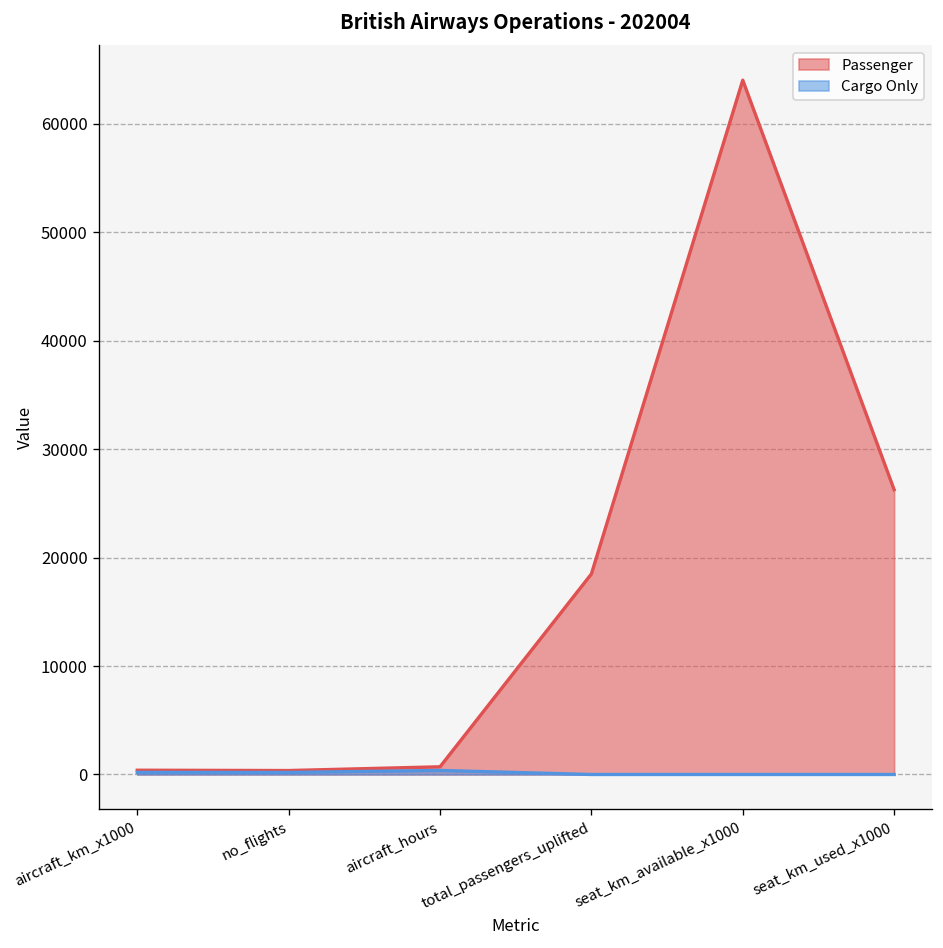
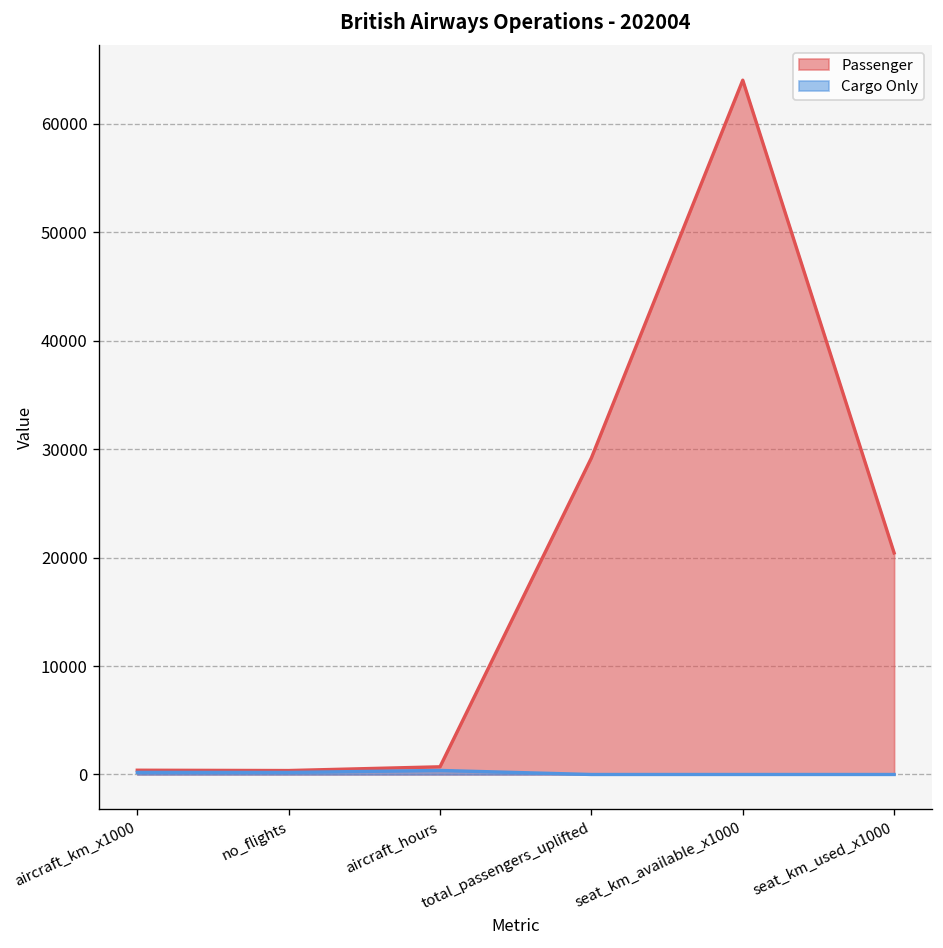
  {
    "Passenger": {
      "aircraft_hours": 1000,
-     "total_passengers_uplifted": 18000,
+     "total_passengers_uplifted": 29000,
      "seat_km_available_x1000": 64000,
-     "seat_km_used_x1000": 26000
+     "seat_km_used_x1000": 20000
    },
    "Cargo Only": {
      "aircraft_hours": 0,
      "total_passengers_uplifted": 0,
      "seat_km_available_x1000": 0,
      "seat_km_used_x1000": 0
    }
  }
